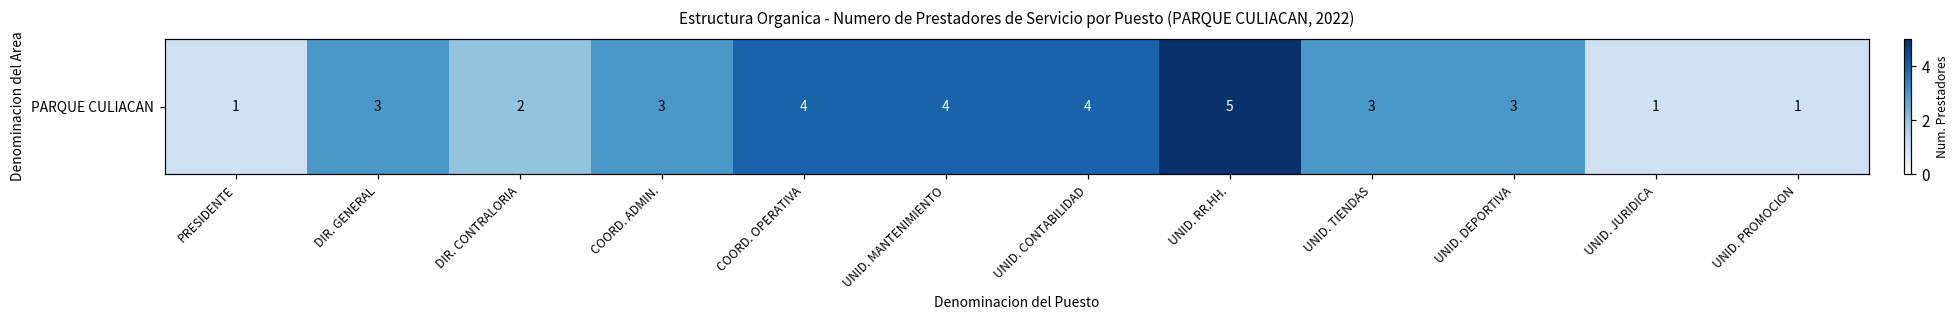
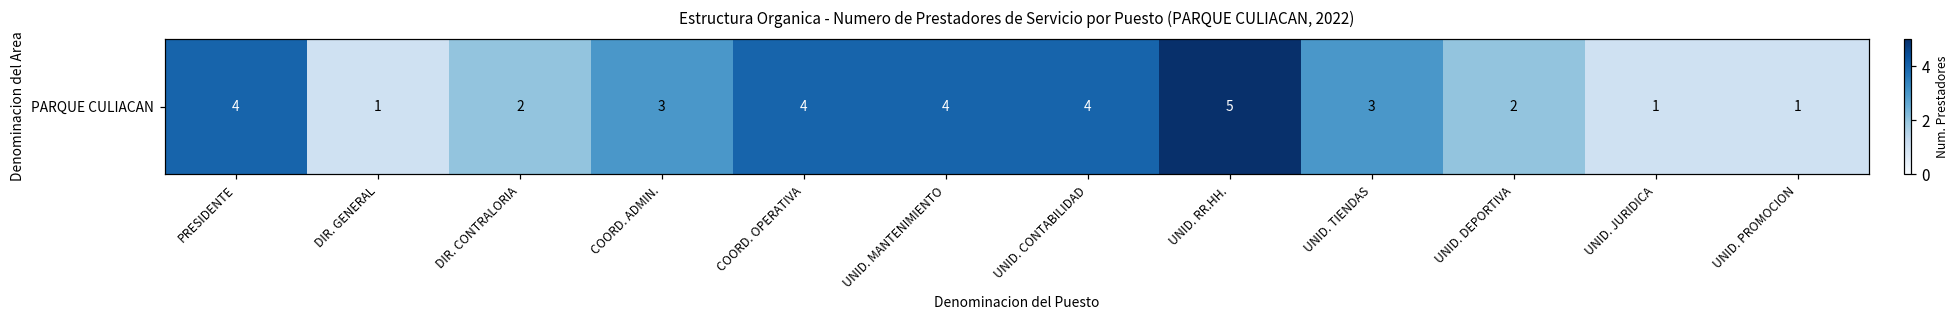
  {
    "PARQUE CULIACAN": {
-     "PRESIDENTE": 1,
-     "DIR. GENERAL": 3,
+     "PRESIDENTE": 4,
+     "DIR. GENERAL": 1,
      "DIR. CONTRALORIA": 2,
      "COORD. ADMIN.": 3,
      "COORD. OPERATIVA": 4,
      "UNID. MANTENIMIENTO": 4,
      "UNID. CONTABILIDAD": 4,
      "UNID. RR.HH.": 5,
      "UNID. TIENDAS": 3,
-     "UNID. DEPORTIVA": 3,
+     "UNID. DEPORTIVA": 2,
      "UNID. JURIDICA": 1,
      "UNID. PROMOCION": 1
    }
  }
